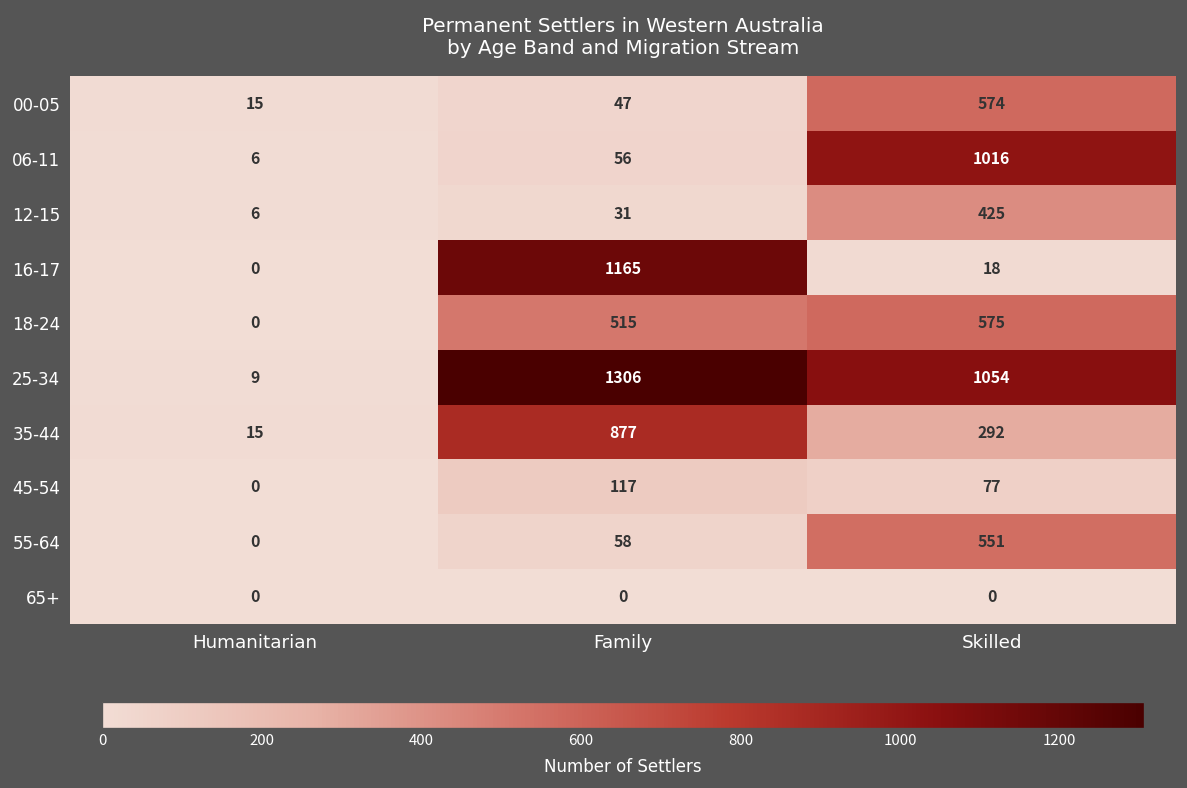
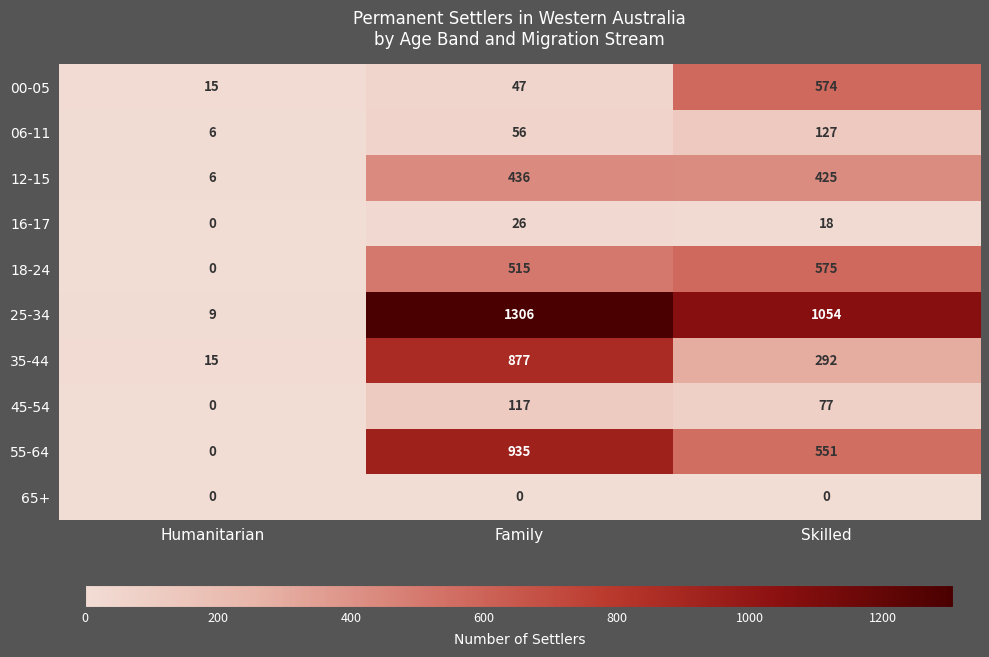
  {
    "00-05": {
      "Humanitarian": 15,
      "Family": 47,
      "Skilled": 574
    },
    "06-11": {
      "Humanitarian": 6,
      "Family": 56,
-     "Skilled": 1016
+     "Skilled": 127
    },
    "12-15": {
      "Humanitarian": 6,
-     "Family": 31,
+     "Family": 436,
      "Skilled": 425
    },
    "16-17": {
      "Humanitarian": 0,
-     "Family": 1165,
+     "Family": 26,
      "Skilled": 18
    },
    "18-24": {
      "Humanitarian": 0,
      "Family": 515,
      "Skilled": 575
    },
    "25-34": {
      "Humanitarian": 9,
      "Family": 1306,
      "Skilled": 1054
    },
    "35-44": {
      "Humanitarian": 15,
      "Family": 877,
      "Skilled": 292
    },
    "45-54": {
      "Humanitarian": 0,
      "Family": 117,
      "Skilled": 77
    },
    "55-64": {
      "Humanitarian": 0,
-     "Family": 58,
+     "Family": 935,
      "Skilled": 551
    },
    "65+": {
      "Humanitarian": 0,
      "Family": 0,
      "Skilled": 0
    }
  }
